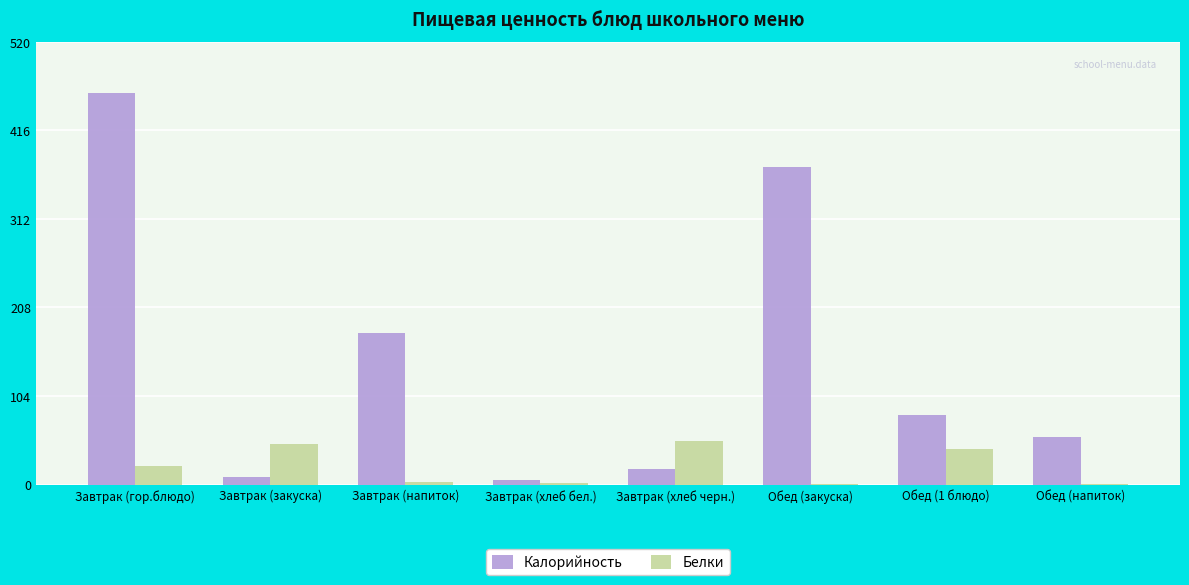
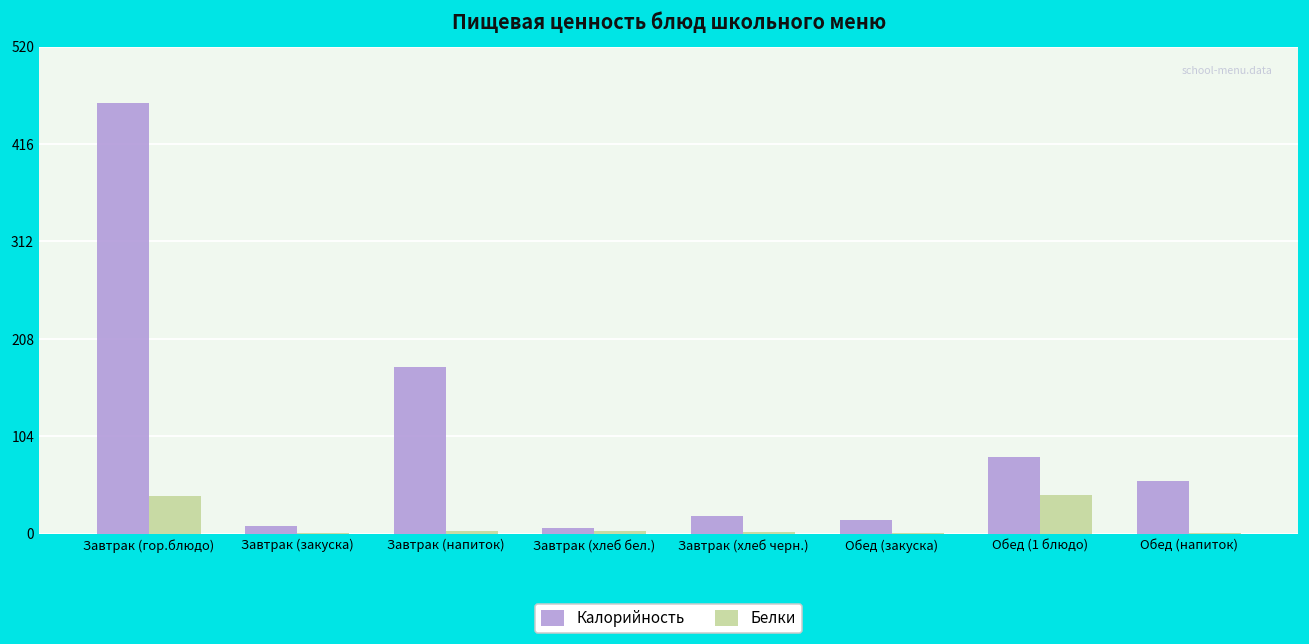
  {
    "Калорийность": {
      "Завтрак (гор.блюдо)": 460,
      "Завтрак (закуска)": 10,
      "Завтрак (напиток)": 180,
      "Завтрак (хлеб бел.)": 10,
      "Завтрак (хлеб черн.)": 20,
-     "Обед (закуска)": 370,
+     "Обед (закуска)": 10,
      "Обед (1 блюдо)": 80,
      "Обед (напиток)": 60
    },
    "Белки": {
-     "Завтрак (гор.блюдо)": 20,
-     "Завтрак (закуска)": 50,
-     "Завтрак (хлеб черн.)": 50,
+     "Завтрак (гор.блюдо)": 40,
+     "Завтрак (закуска)": 0,
+     "Завтрак (хлеб черн.)": 0,
      "Обед (1 блюдо)": 40
    }
  }
